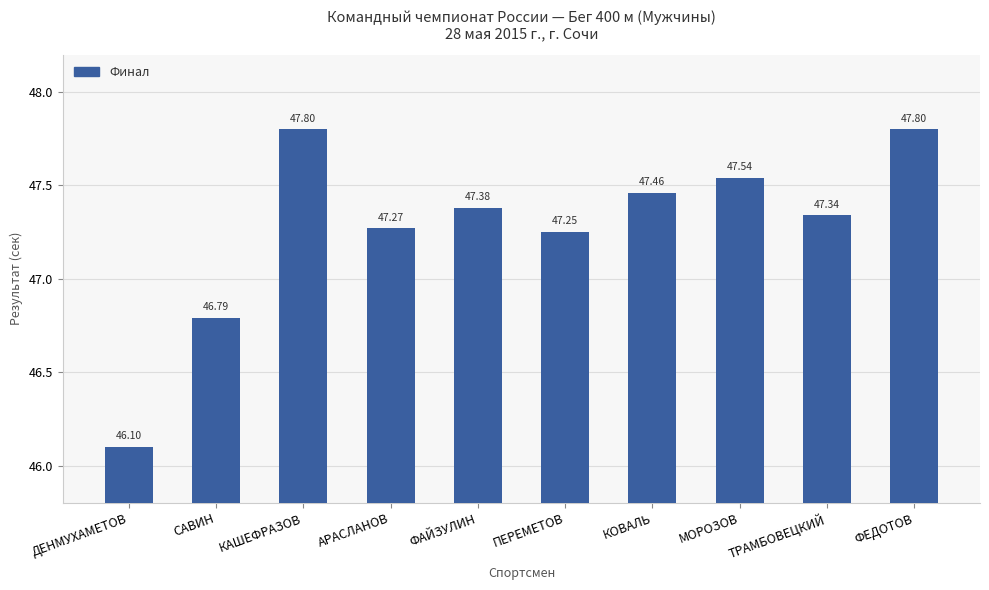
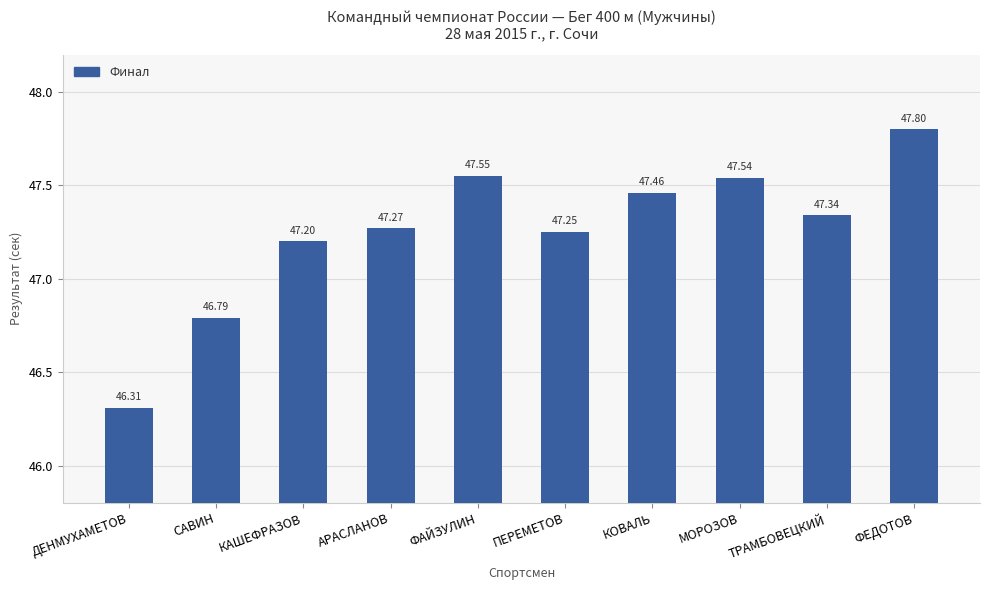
  {
-   "ДЕНМУХАМЕТОВ": 46.10,
+   "ДЕНМУХАМЕТОВ": 46.31,
    "САВИН": 46.79,
-   "КАШЕФРАЗОВ": 47.80,
+   "КАШЕФРАЗОВ": 47.20,
    "АРАСЛАНОВ": 47.27,
-   "ФАЙЗУЛИН": 47.38,
+   "ФАЙЗУЛИН": 47.55,
    "ПЕРЕМЕТОВ": 47.25,
    "КОВАЛЬ": 47.46,
    "МОРОЗОВ": 47.54,
    "ТРАМБОВЕЦКИЙ": 47.34,
    "ФЕДОТОВ": 47.80
  }
